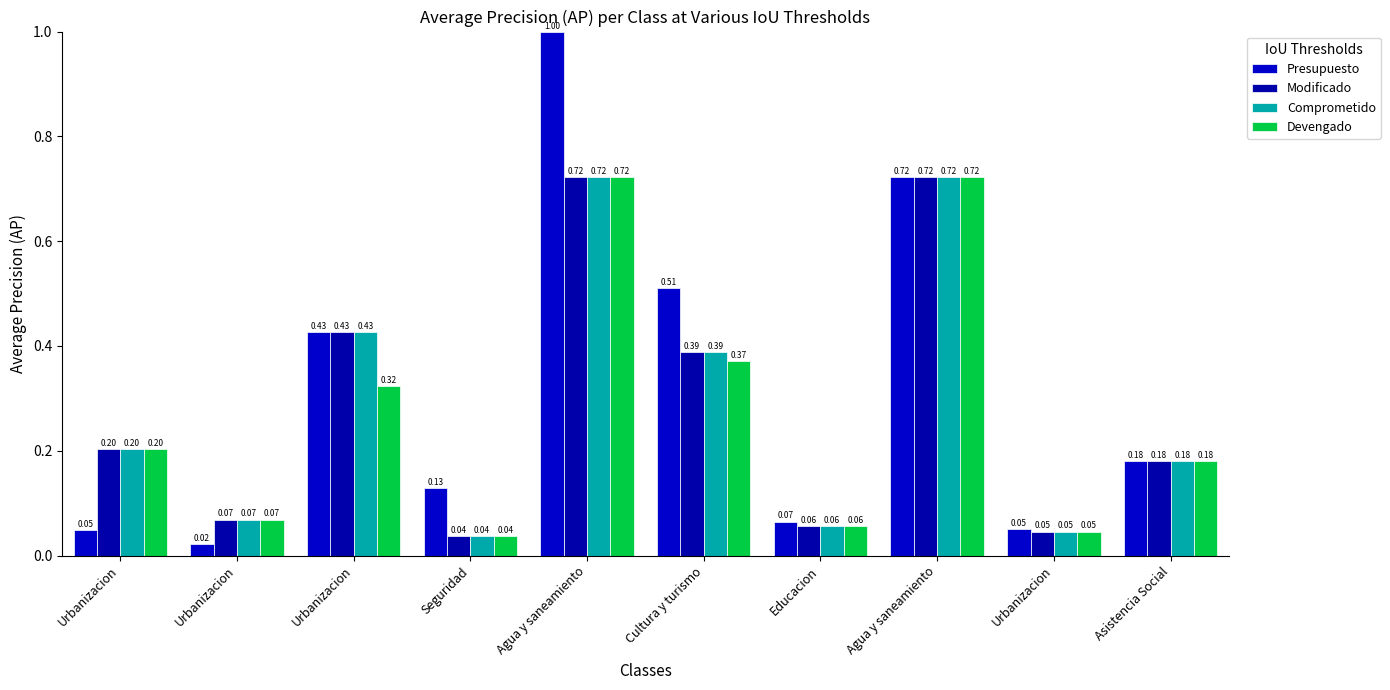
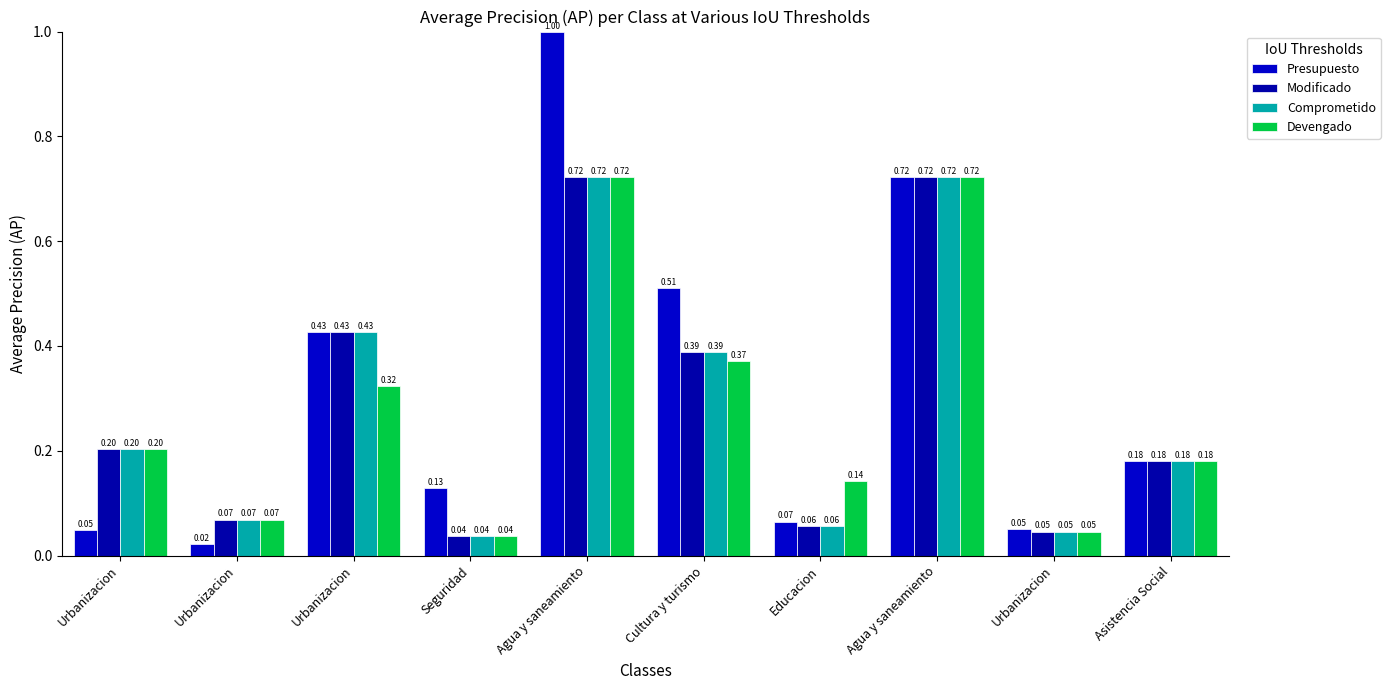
  {
    "Comprometido": {
      "Seguridad": 0.04,
      "Cultura y turismo": 0.39,
      "Educacion": 0.06,
      "Asistencia Social": 0.18
    },
    "Devengado": {
      "Seguridad": 0.04,
      "Cultura y turismo": 0.37,
-     "Educacion": 0.06,
+     "Educacion": 0.14,
      "Asistencia Social": 0.18
    }
  }
